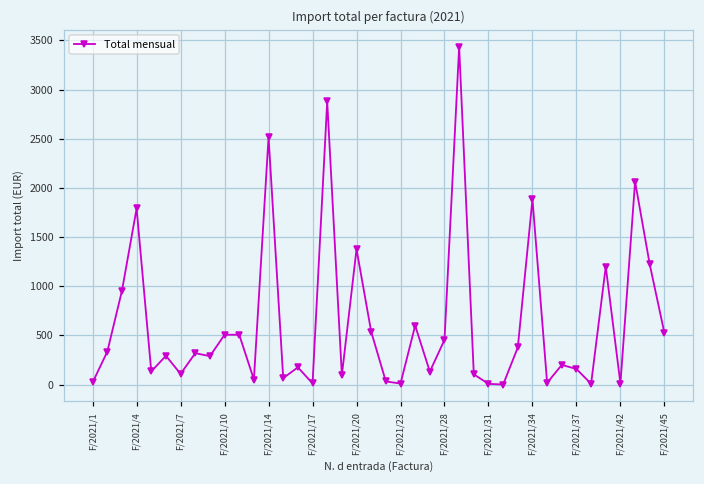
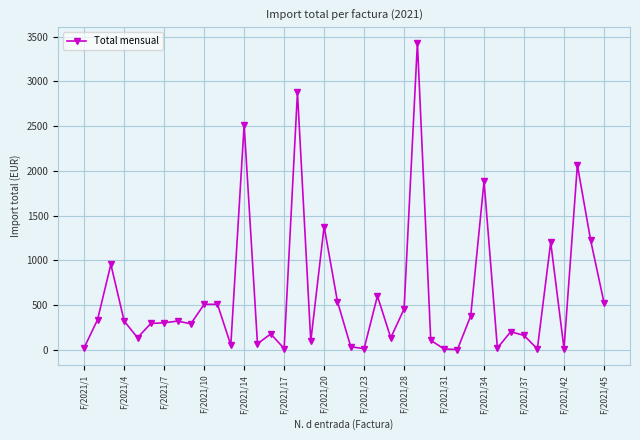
  {
    "F/2021/1": 0,
-   "F/2021/4": 1800,
-   "F/2021/7": 100,
+   "F/2021/4": 300,
+   "F/2021/7": 300,
    "F/2021/10": 500,
    "F/2021/14": 2500,
    "F/2021/17": 0,
    "F/2021/20": 1400,
    "F/2021/23": 0,
    "F/2021/28": 500,
    "F/2021/31": 0,
    "F/2021/34": 1900,
    "F/2021/37": 200,
    "F/2021/42": 0,
    "F/2021/45": 500
  }
